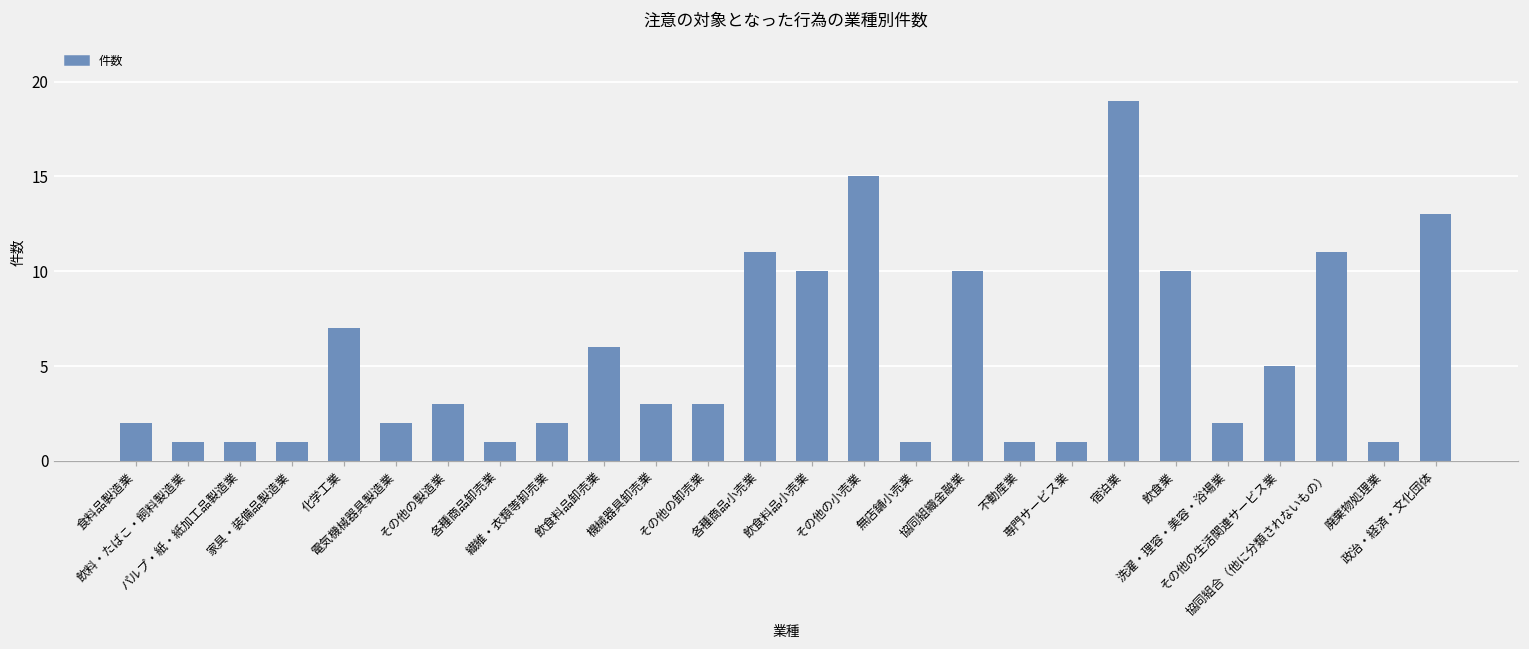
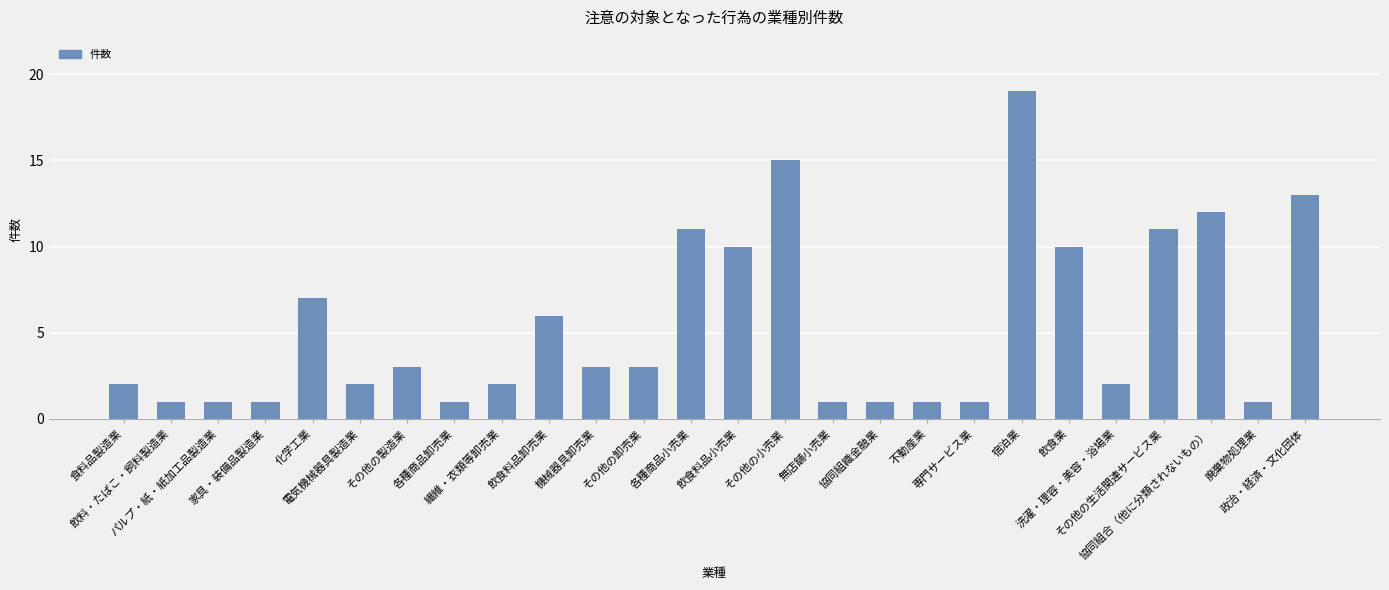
  {
    "食料品製造業": 2,
    "飲料・たばこ・飼料製造業": 1,
    "パルプ・紙・紙加工品製造業": 1,
    "家具・装備品製造業": 1,
    "化学工業": 7,
    "電気機械器具製造業": 2,
    "その他の製造業": 3,
    "各種商品卸売業": 1,
    "繊維・衣類等卸売業": 2,
    "飲食料品卸売業": 6,
    "機械器具卸売業": 3,
    "その他の卸売業": 3,
    "各種商品小売業": 11,
    "飲食料品小売業": 10,
    "その他の小売業": 15,
    "無店舗小売業": 1,
-   "協同組織金融業": 10,
+   "協同組織金融業": 1,
    "不動産業": 1,
    "専門サービス業": 1,
    "宿泊業": 19,
    "飲食業": 10,
    "洗濯・理容・美容・浴場業": 2,
-   "その他の生活関連サービス業": 5,
-   "協同組合（他に分類されないもの）": 11,
+   "その他の生活関連サービス業": 11,
+   "協同組合（他に分類されないもの）": 12,
    "廃棄物処理業": 1,
    "政治・経済・文化団体": 13
  }
